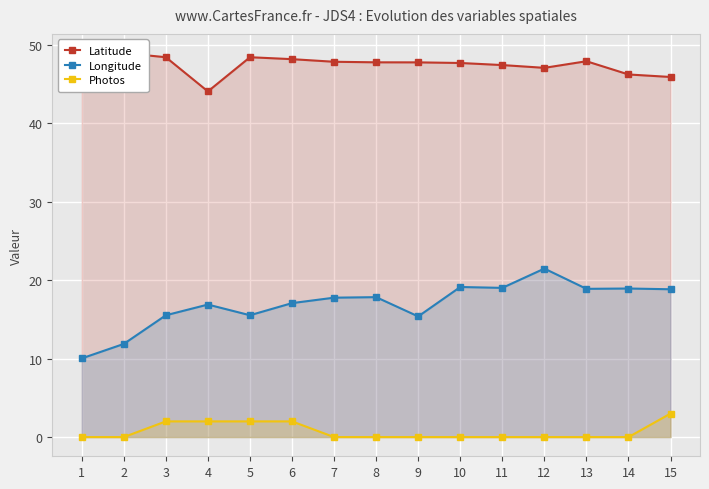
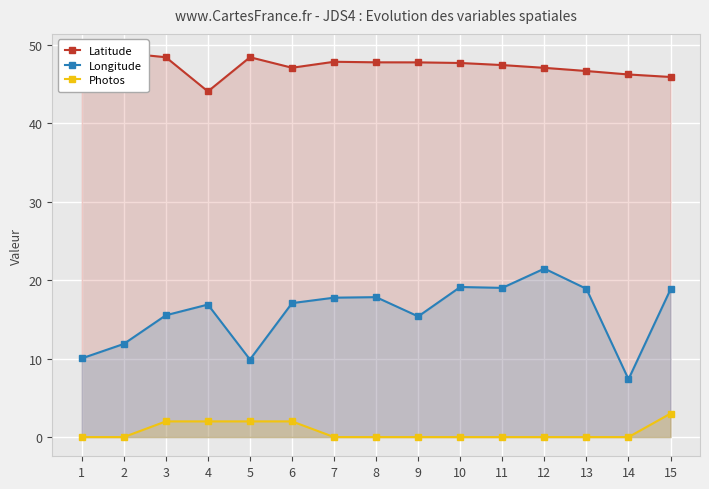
  {
    "Latitude": {
      "3": 48,
      "4": 44,
      "5": 48,
-     "6": 48,
+     "6": 47,
      "7": 48,
      "8": 48,
      "9": 48,
      "10": 48,
      "11": 47,
      "12": 47,
-     "13": 48,
+     "13": 47,
      "14": 46,
      "15": 46
    },
    "Longitude": {
      "1": 10,
      "2": 12,
      "3": 16,
      "4": 17,
-     "5": 16,
+     "5": 10,
      "6": 17,
      "7": 18,
      "8": 18,
      "9": 15,
      "10": 19,
      "11": 19,
      "12": 21,
      "13": 19,
-     "14": 19,
+     "14": 7,
      "15": 19
    },
    "Photos": {
      "1": 0,
      "2": 0,
      "3": 2,
      "4": 2,
      "5": 2,
      "6": 2,
      "7": 0,
      "8": 0,
      "9": 0,
      "10": 0,
      "11": 0,
      "12": 0,
      "13": 0,
      "14": 0,
      "15": 3
    }
  }
